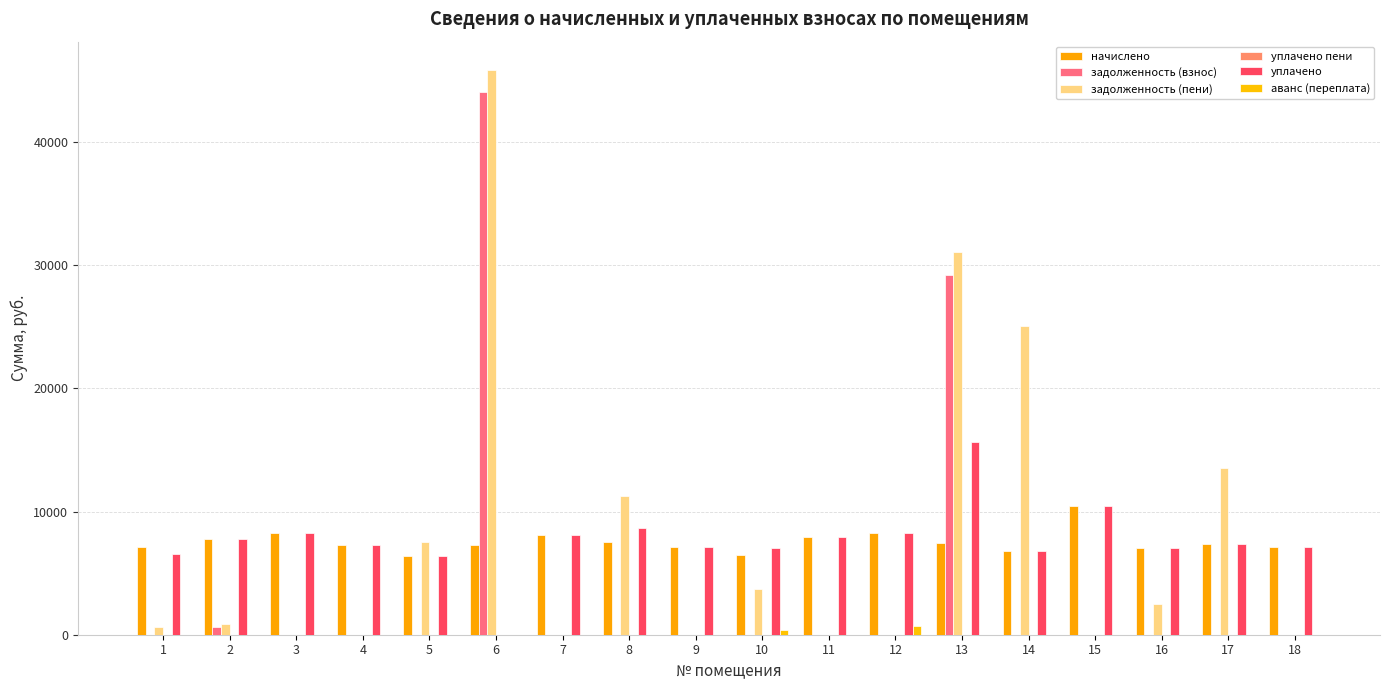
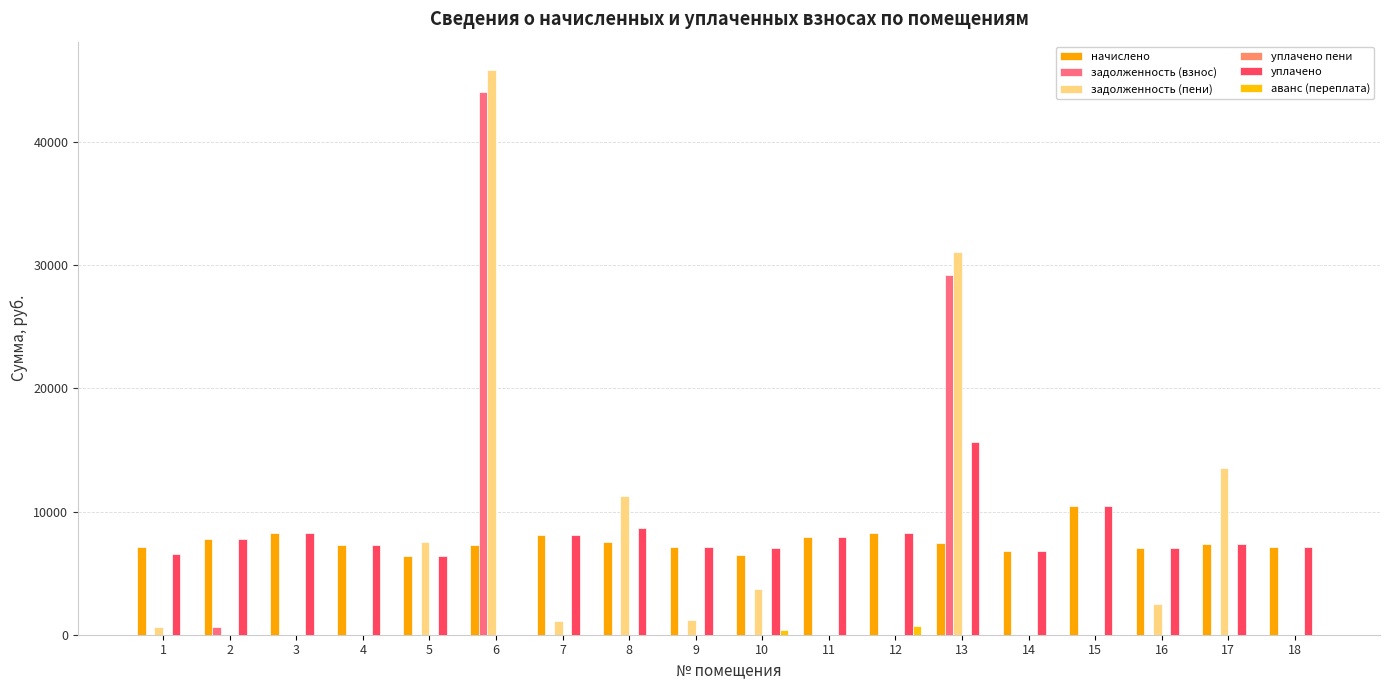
  {
    "задолженность (пени)": {
      "1": 600,
-     "2": 800,
+     "2": 0,
      "3": 0,
      "4": 0,
      "5": 7500,
      "6": 45800,
-     "7": 0,
+     "7": 1100,
      "8": 11300,
-     "9": 0,
+     "9": 1200,
      "10": 3700,
      "11": 0,
      "12": 0,
      "13": 31100,
-     "14": 25100,
+     "14": 0,
      "15": 0,
      "16": 2500,
      "17": 13500,
      "18": 0
    }
  }
